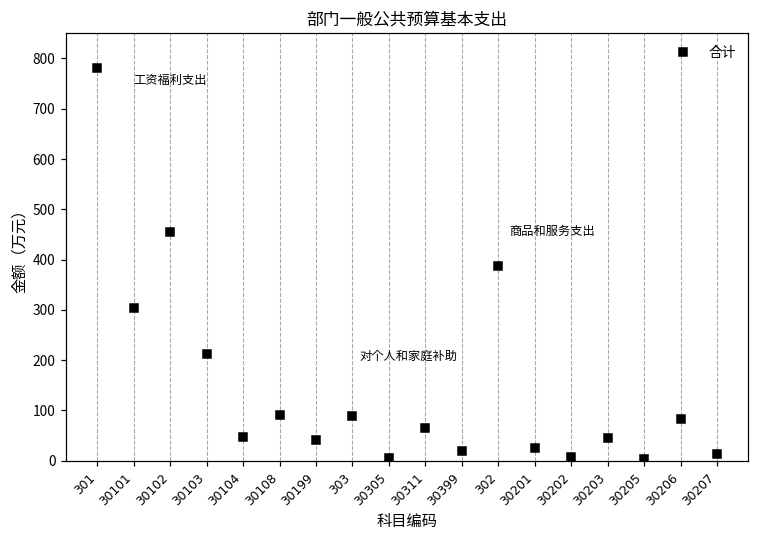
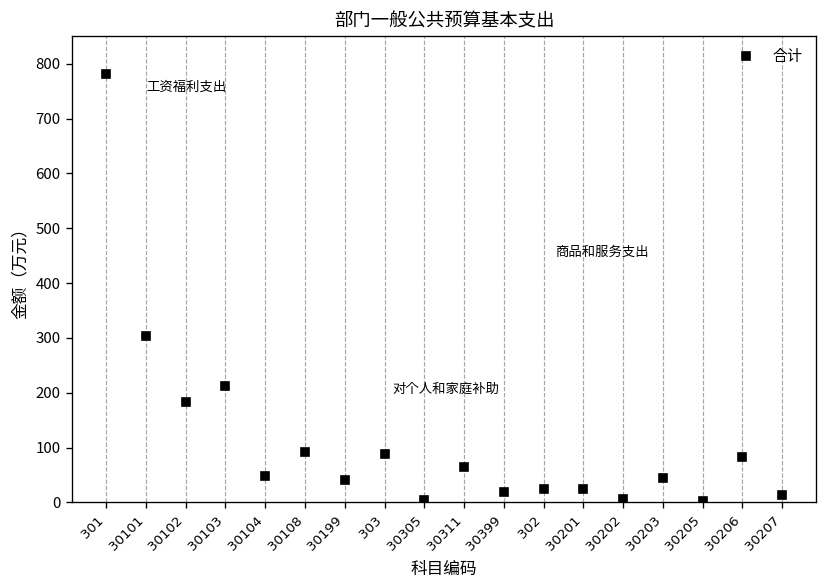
  {
    "301": 780,
    "30101": 300,
-   "30102": 450,
+   "30102": 180,
    "30103": 210,
    "30104": 50,
    "30108": 90,
    "30199": 40,
    "303": 90,
    "30305": 0,
    "30311": 60,
    "30399": 20,
-   "302": 390,
+   "302": 20,
    "30201": 30,
    "30202": 10,
    "30203": 40,
    "30205": 0,
    "30206": 80,
    "30207": 10
  }
